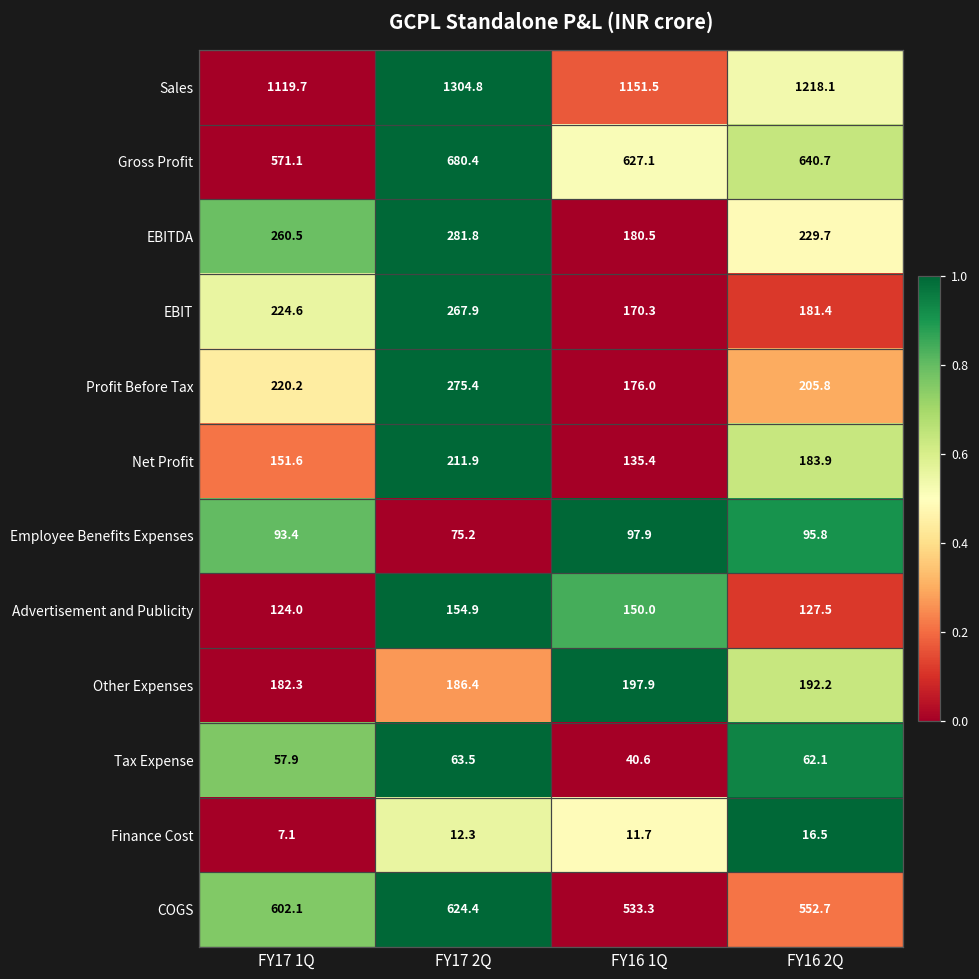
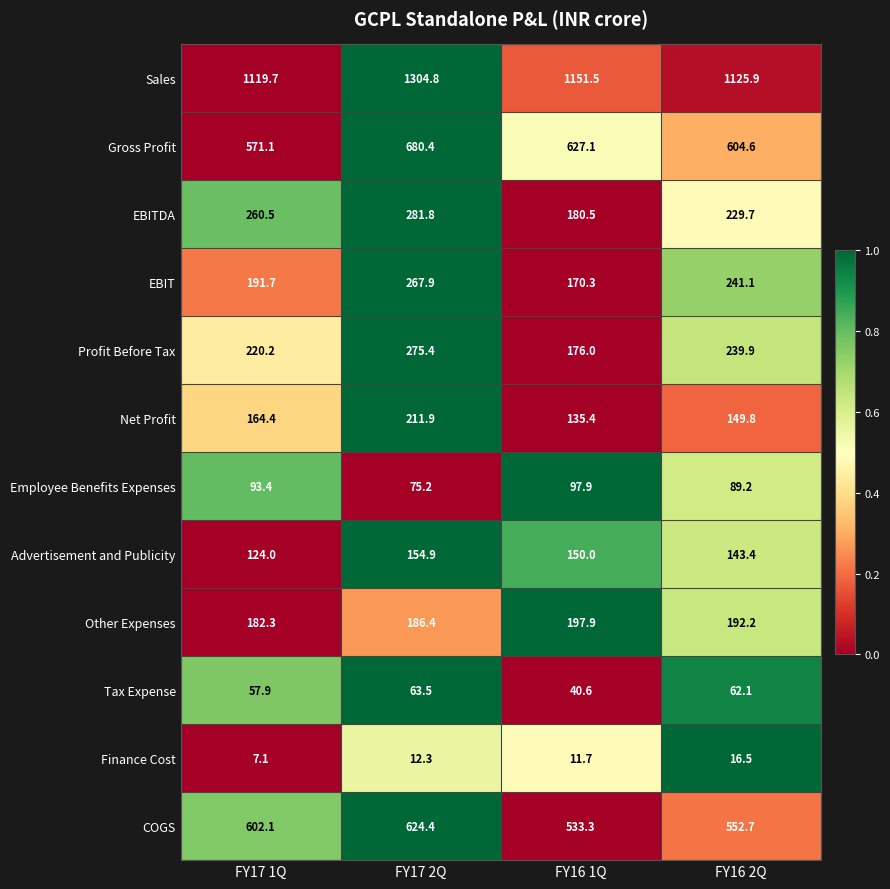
  {
    "Sales": {
      "FY17 1Q": 1119.7,
      "FY17 2Q": 1304.8,
      "FY16 1Q": 1151.5,
-     "FY16 2Q": 1218.1
+     "FY16 2Q": 1125.9
    },
    "Gross Profit": {
      "FY17 1Q": 571.1,
      "FY17 2Q": 680.4,
      "FY16 1Q": 627.1,
-     "FY16 2Q": 640.7
+     "FY16 2Q": 604.6
    },
    "EBITDA": {
      "FY17 1Q": 260.5,
      "FY17 2Q": 281.8,
      "FY16 1Q": 180.5,
      "FY16 2Q": 229.7
    },
    "EBIT": {
-     "FY17 1Q": 224.6,
+     "FY17 1Q": 191.7,
      "FY17 2Q": 267.9,
      "FY16 1Q": 170.3,
-     "FY16 2Q": 181.4
+     "FY16 2Q": 241.1
    },
    "Profit Before Tax": {
      "FY17 1Q": 220.2,
      "FY17 2Q": 275.4,
      "FY16 1Q": 176.0,
-     "FY16 2Q": 205.8
+     "FY16 2Q": 239.9
    },
    "Net Profit": {
-     "FY17 1Q": 151.6,
+     "FY17 1Q": 164.4,
      "FY17 2Q": 211.9,
      "FY16 1Q": 135.4,
-     "FY16 2Q": 183.9
+     "FY16 2Q": 149.8
    },
    "Employee Benefits Expenses": {
      "FY17 1Q": 93.4,
      "FY17 2Q": 75.2,
      "FY16 1Q": 97.9,
-     "FY16 2Q": 95.8
+     "FY16 2Q": 89.2
    },
    "Advertisement and Publicity": {
      "FY17 1Q": 124.0,
      "FY17 2Q": 154.9,
      "FY16 1Q": 150.0,
-     "FY16 2Q": 127.5
+     "FY16 2Q": 143.4
    },
    "Other Expenses": {
      "FY17 1Q": 182.3,
      "FY17 2Q": 186.4,
      "FY16 1Q": 197.9,
      "FY16 2Q": 192.2
    },
    "Tax Expense": {
      "FY17 1Q": 57.9,
      "FY17 2Q": 63.5,
      "FY16 1Q": 40.6,
      "FY16 2Q": 62.1
    },
    "Finance Cost": {
      "FY17 1Q": 7.1,
      "FY17 2Q": 12.3,
      "FY16 1Q": 11.7,
      "FY16 2Q": 16.5
    },
    "COGS": {
      "FY17 1Q": 602.1,
      "FY17 2Q": 624.4,
      "FY16 1Q": 533.3,
      "FY16 2Q": 552.7
    }
  }
